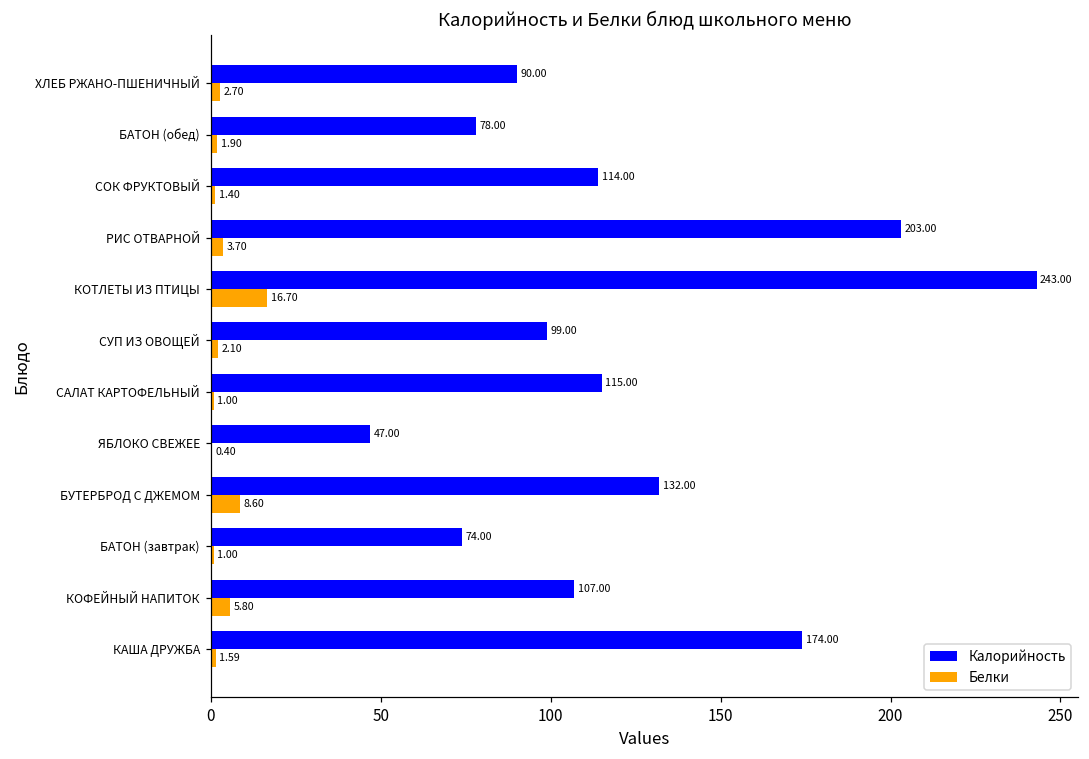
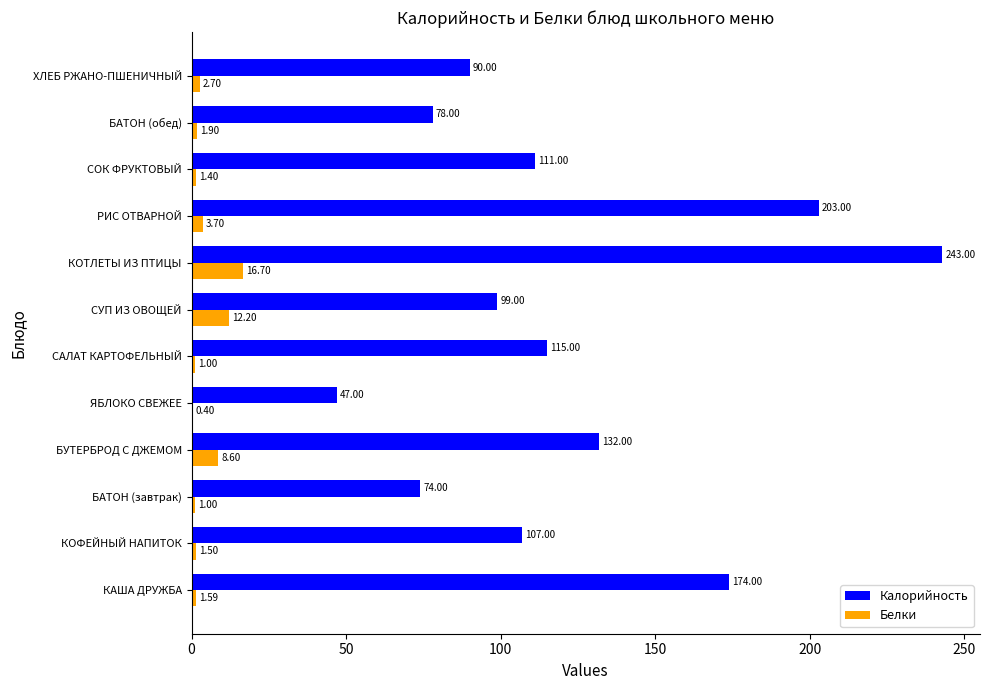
  {
    "Калорийность": {
      "ХЛЕБ РЖАНО-ПШЕНИЧНЫЙ": 90.00,
      "БАТОН (обед)": 78.00,
-     "СОК ФРУКТОВЫЙ": 114.00,
+     "СОК ФРУКТОВЫЙ": 111.00,
      "РИС ОТВАРНОЙ": 203.00,
      "КОТЛЕТЫ ИЗ ПТИЦЫ": 243.00,
      "СУП ИЗ ОВОЩЕЙ": 99.00,
      "САЛАТ КАРТОФЕЛЬНЫЙ": 115.00,
      "ЯБЛОКО СВЕЖЕЕ": 47.00,
      "БУТЕРБРОД С ДЖЕМОМ": 132.00,
      "БАТОН (завтрак)": 74.00,
      "КОФЕЙНЫЙ НАПИТОК": 107.00,
      "КАША ДРУЖБА": 174.00
    },
    "Белки": {
      "ХЛЕБ РЖАНО-ПШЕНИЧНЫЙ": 2.70,
      "БАТОН (обед)": 1.90,
      "СОК ФРУКТОВЫЙ": 1.40,
      "РИС ОТВАРНОЙ": 3.70,
      "КОТЛЕТЫ ИЗ ПТИЦЫ": 16.70,
-     "СУП ИЗ ОВОЩЕЙ": 2.10,
+     "СУП ИЗ ОВОЩЕЙ": 12.20,
      "САЛАТ КАРТОФЕЛЬНЫЙ": 1.00,
      "ЯБЛОКО СВЕЖЕЕ": 0.40,
      "БУТЕРБРОД С ДЖЕМОМ": 8.60,
      "БАТОН (завтрак)": 1.00,
-     "КОФЕЙНЫЙ НАПИТОК": 5.80,
+     "КОФЕЙНЫЙ НАПИТОК": 1.50,
      "КАША ДРУЖБА": 1.59
    }
  }
